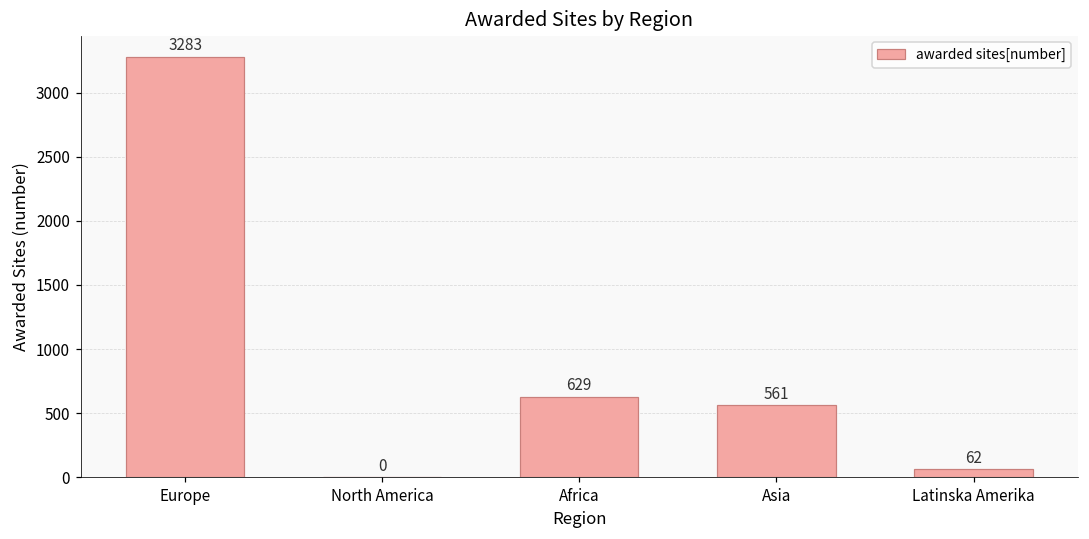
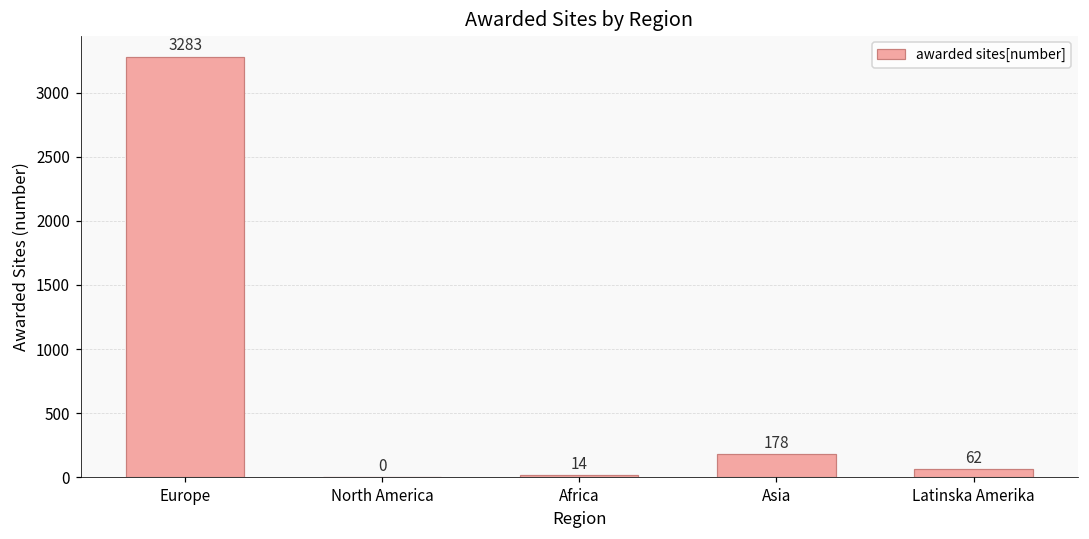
  {
    "Europe": 3283,
    "North America": 0,
-   "Africa": 629,
-   "Asia": 561,
+   "Africa": 14,
+   "Asia": 178,
    "Latinska Amerika": 62
  }
